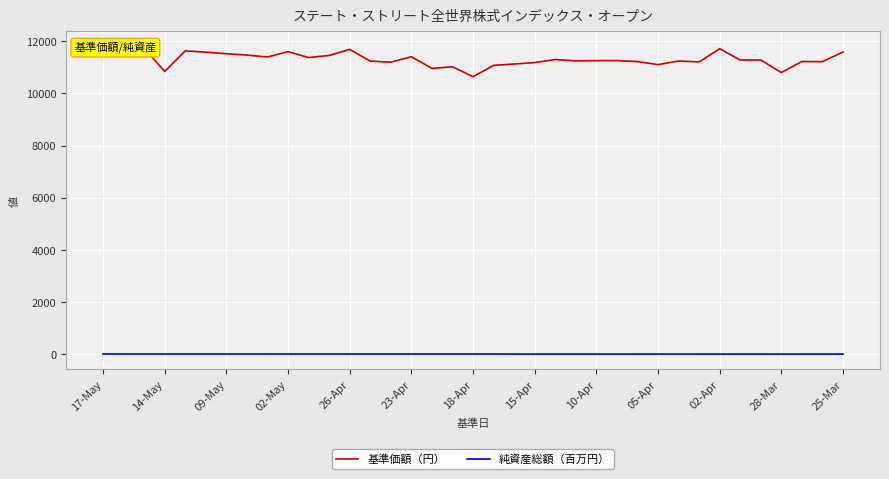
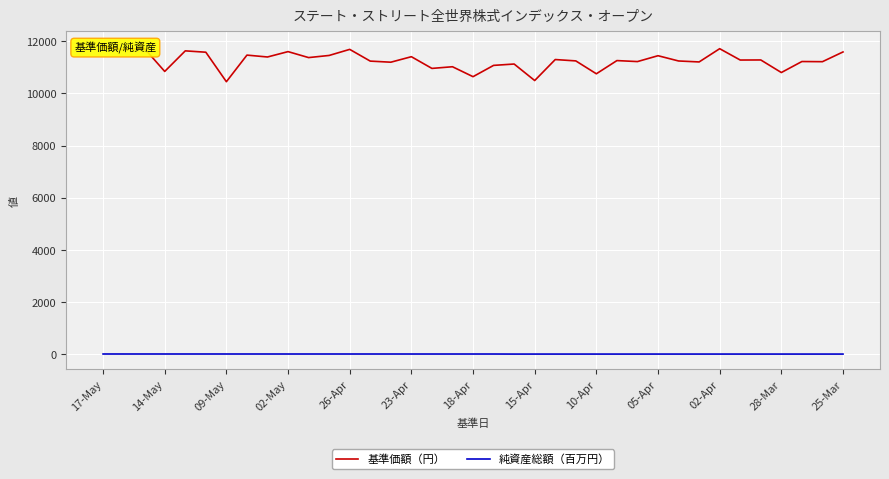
  {
    "基準価額（円）": {
      "14-May": 10800,
-     "09-May": 11500,
+     "09-May": 10500,
      "02-May": 11600,
      "26-Apr": 11700,
      "23-Apr": 11400,
      "18-Apr": 10600,
-     "15-Apr": 11200,
-     "10-Apr": 11300,
-     "05-Apr": 11100,
+     "15-Apr": 10500,
+     "10-Apr": 10800,
+     "05-Apr": 11400,
      "02-Apr": 11700,
      "28-Mar": 10800,
      "25-Mar": 11600
    },
    "純資産総額（百万円）": {
      "17-May": 0,
      "14-May": 0,
      "09-May": 0,
      "02-May": 0,
      "26-Apr": 0,
      "23-Apr": 0,
      "18-Apr": 0,
      "15-Apr": 0,
      "10-Apr": 0,
      "05-Apr": 0,
      "02-Apr": 0,
      "28-Mar": 0,
      "25-Mar": 0
    }
  }
